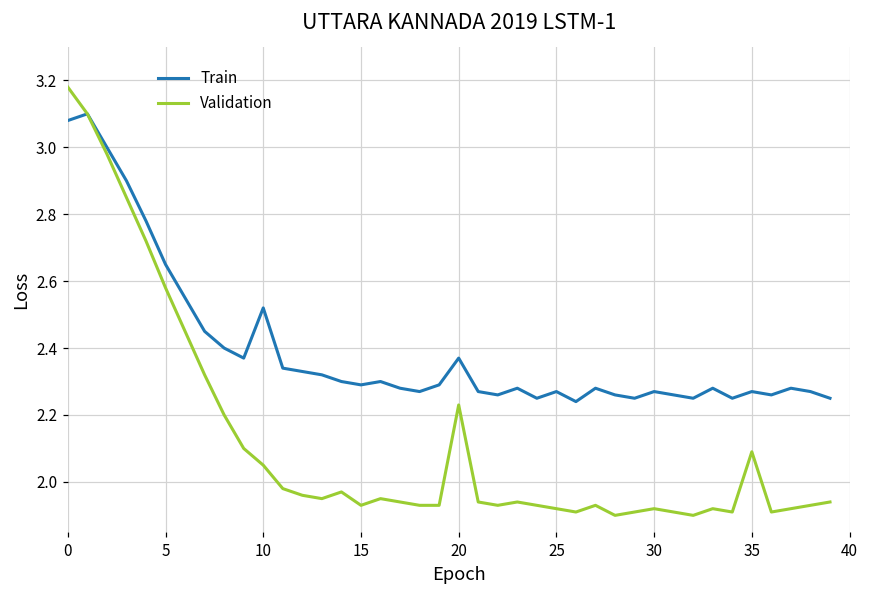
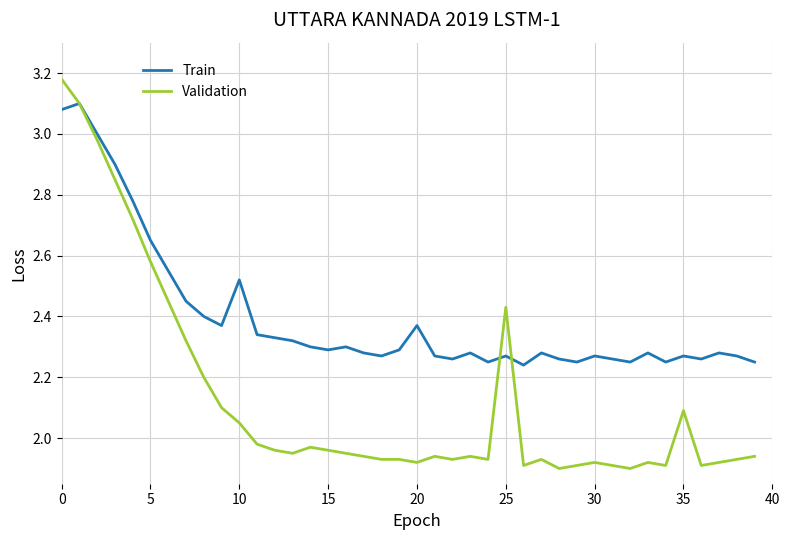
  {
    "Train": {
      "0": 3.08,
      "5": 2.65,
      "10": 2.52,
      "15": 2.29,
      "20": 2.37,
      "25": 2.27,
      "30": 2.27,
      "35": 2.27
    },
    "Validation": {
      "0": 3.18,
      "5": 2.58,
      "10": 2.05,
-     "15": 1.93,
-     "20": 2.23,
-     "25": 1.92,
+     "15": 1.96,
+     "20": 1.92,
+     "25": 2.43,
      "30": 1.92,
      "35": 2.09
    }
  }
